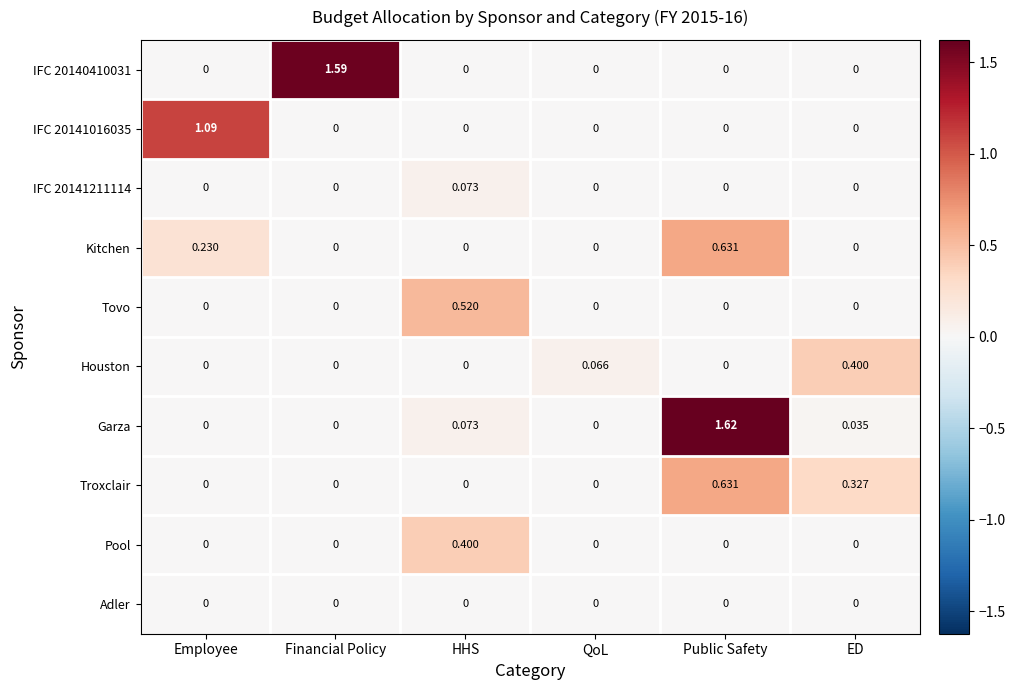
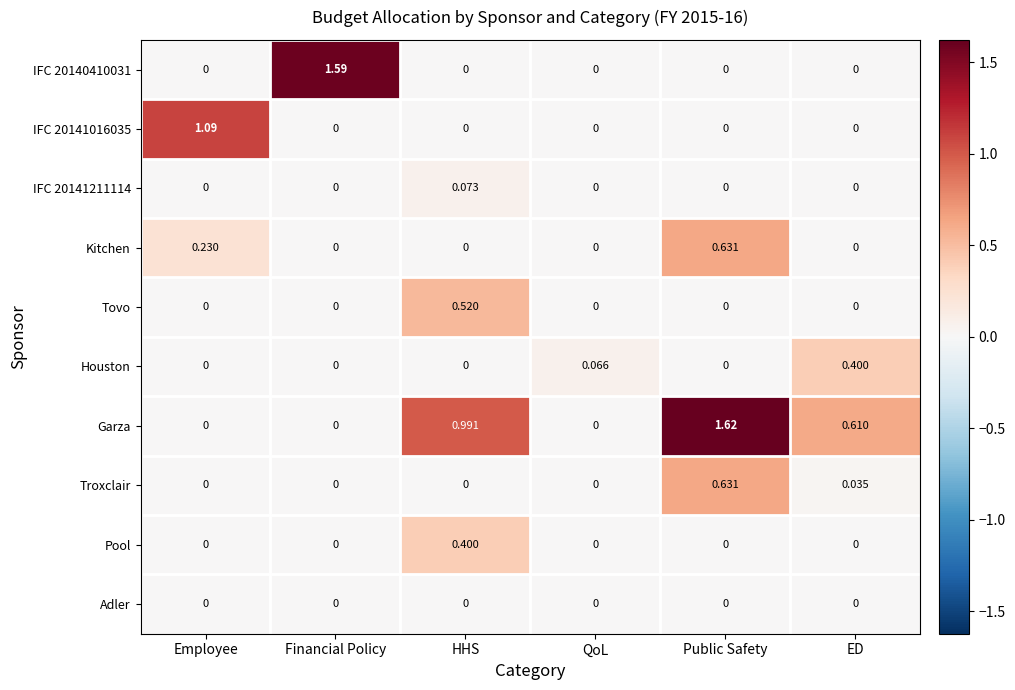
  {
    "IFC 20140410031": {
      "Employee": 0,
      "Financial Policy": 1.59,
      "HHS": 0,
      "QoL": 0,
      "Public Safety": 0,
      "ED": 0
    },
    "IFC 20141016035": {
      "Employee": 1.09,
      "Financial Policy": 0,
      "HHS": 0,
      "QoL": 0,
      "Public Safety": 0,
      "ED": 0
    },
    "IFC 20141211114": {
      "Employee": 0,
      "Financial Policy": 0,
      "HHS": 0.073,
      "QoL": 0,
      "Public Safety": 0,
      "ED": 0
    },
    "Kitchen": {
      "Employee": 0.230,
      "Financial Policy": 0,
      "HHS": 0,
      "QoL": 0,
      "Public Safety": 0.631,
      "ED": 0
    },
    "Tovo": {
      "Employee": 0,
      "Financial Policy": 0,
      "HHS": 0.520,
      "QoL": 0,
      "Public Safety": 0,
      "ED": 0
    },
    "Houston": {
      "Employee": 0,
      "Financial Policy": 0,
      "HHS": 0,
      "QoL": 0.066,
      "Public Safety": 0,
      "ED": 0.400
    },
    "Garza": {
      "Employee": 0,
      "Financial Policy": 0,
-     "HHS": 0.073,
+     "HHS": 0.991,
      "QoL": 0,
      "Public Safety": 1.62,
-     "ED": 0.035
+     "ED": 0.610
    },
    "Troxclair": {
      "Employee": 0,
      "Financial Policy": 0,
      "HHS": 0,
      "QoL": 0,
      "Public Safety": 0.631,
-     "ED": 0.327
+     "ED": 0.035
    },
    "Pool": {
      "Employee": 0,
      "Financial Policy": 0,
      "HHS": 0.400,
      "QoL": 0,
      "Public Safety": 0,
      "ED": 0
    },
    "Adler": {
      "Employee": 0,
      "Financial Policy": 0,
      "HHS": 0,
      "QoL": 0,
      "Public Safety": 0,
      "ED": 0
    }
  }
